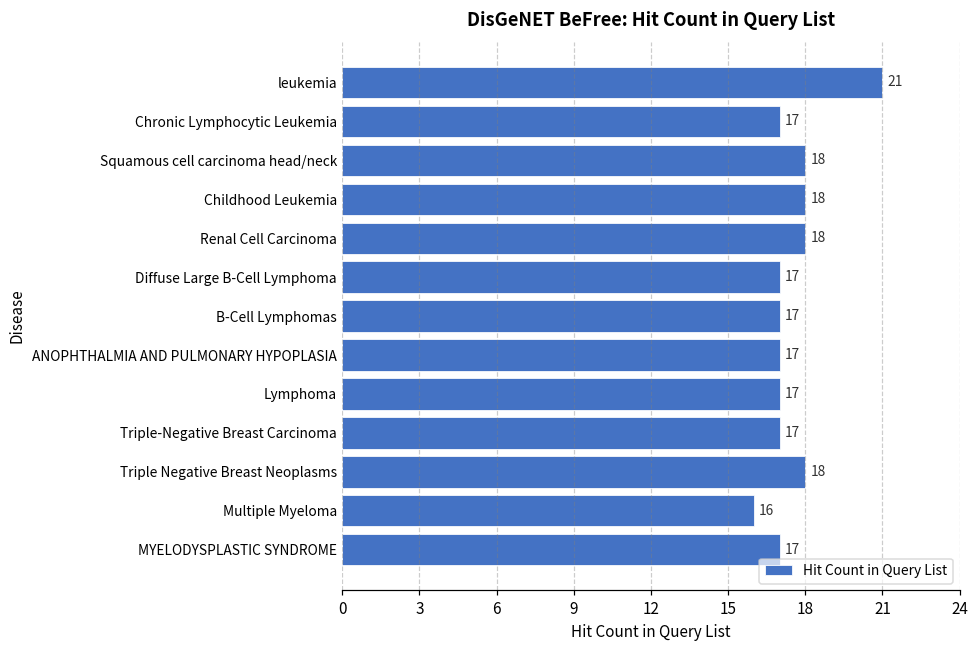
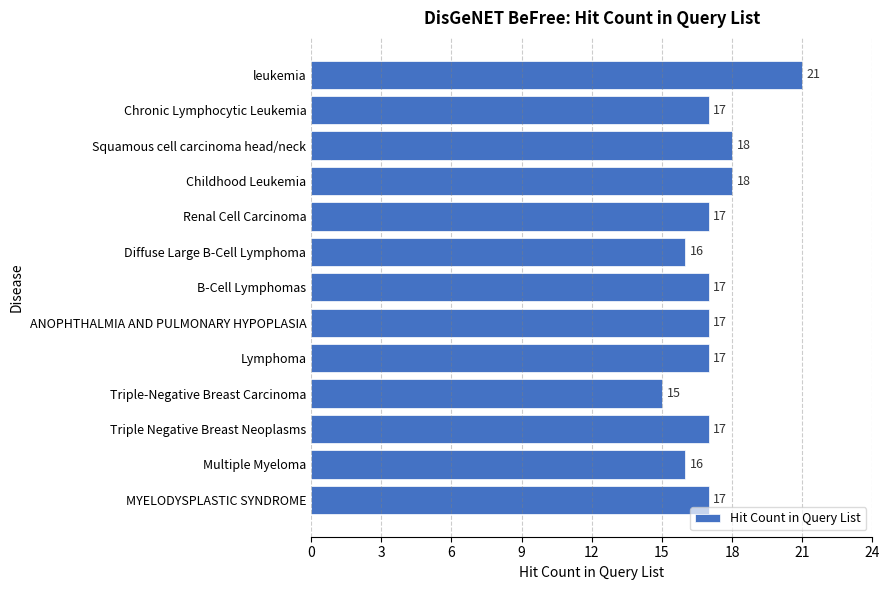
  {
    "leukemia": 21,
    "Chronic Lymphocytic Leukemia": 17,
    "Squamous cell carcinoma head/neck": 18,
    "Childhood Leukemia": 18,
-   "Renal Cell Carcinoma": 18,
-   "Diffuse Large B-Cell Lymphoma": 17,
+   "Renal Cell Carcinoma": 17,
+   "Diffuse Large B-Cell Lymphoma": 16,
    "B-Cell Lymphomas": 17,
    "ANOPHTHALMIA AND PULMONARY HYPOPLASIA": 17,
    "Lymphoma": 17,
-   "Triple-Negative Breast Carcinoma": 17,
-   "Triple Negative Breast Neoplasms": 18,
+   "Triple-Negative Breast Carcinoma": 15,
+   "Triple Negative Breast Neoplasms": 17,
    "Multiple Myeloma": 16,
    "MYELODYSPLASTIC SYNDROME": 17
  }
